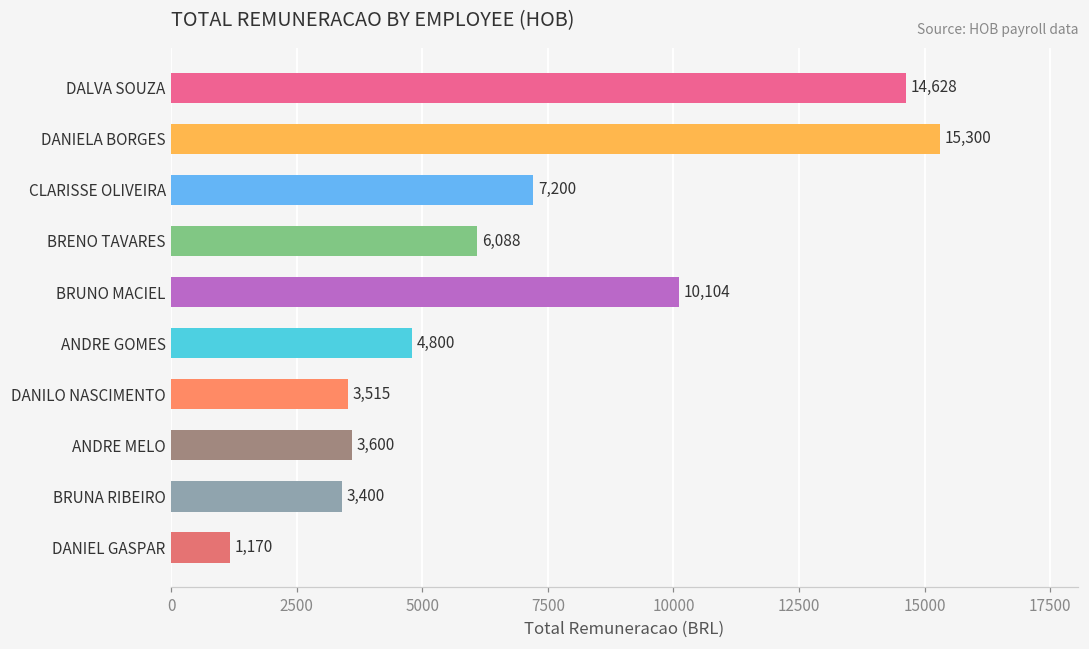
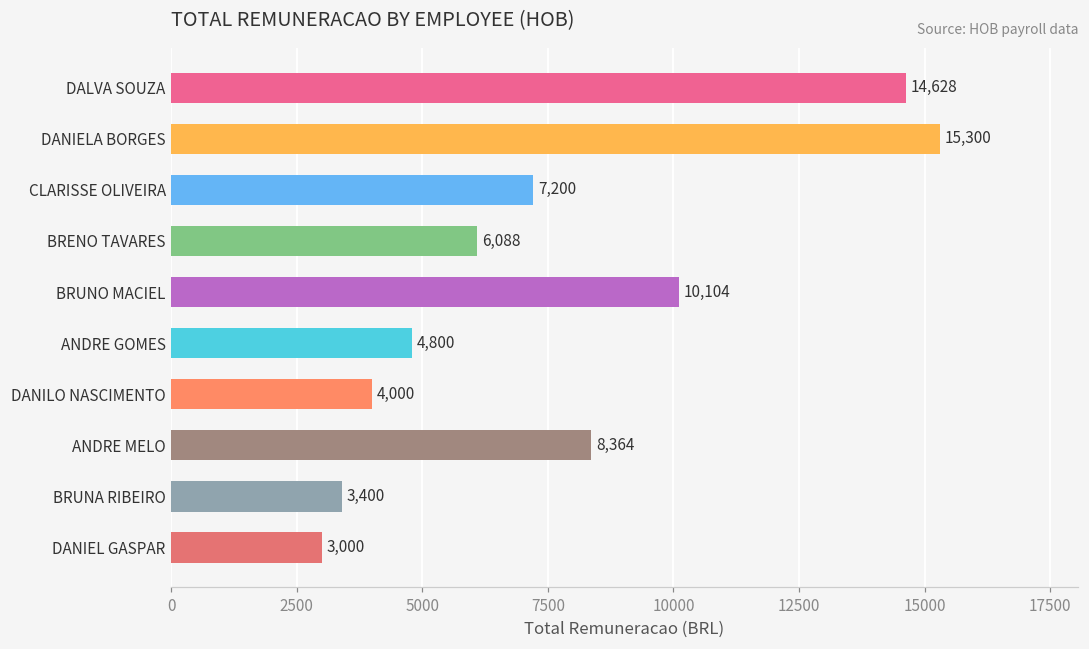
  {
    "DALVA SOUZA": "14,628",
    "DANIELA BORGES": "15,300",
    "CLARISSE OLIVEIRA": "7,200",
    "BRENO TAVARES": "6,088",
    "BRUNO MACIEL": "10,104",
    "ANDRE GOMES": "4,800",
-   "DANILO NASCIMENTO": "3,515",
-   "ANDRE MELO": "3,600",
+   "DANILO NASCIMENTO": "4,000",
+   "ANDRE MELO": "8,364",
    "BRUNA RIBEIRO": "3,400",
-   "DANIEL GASPAR": "1,170"
+   "DANIEL GASPAR": "3,000"
  }
